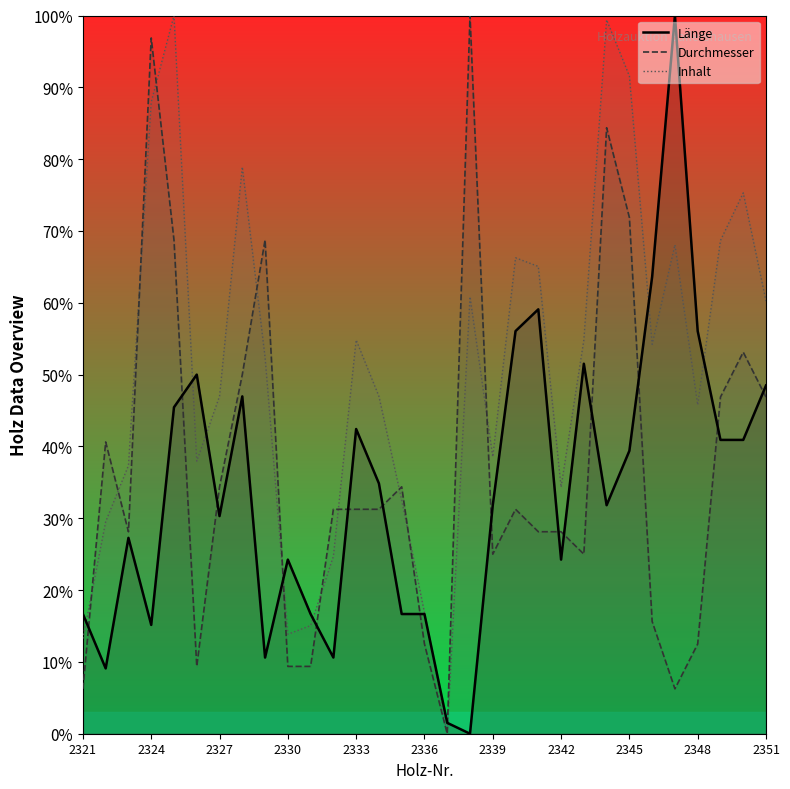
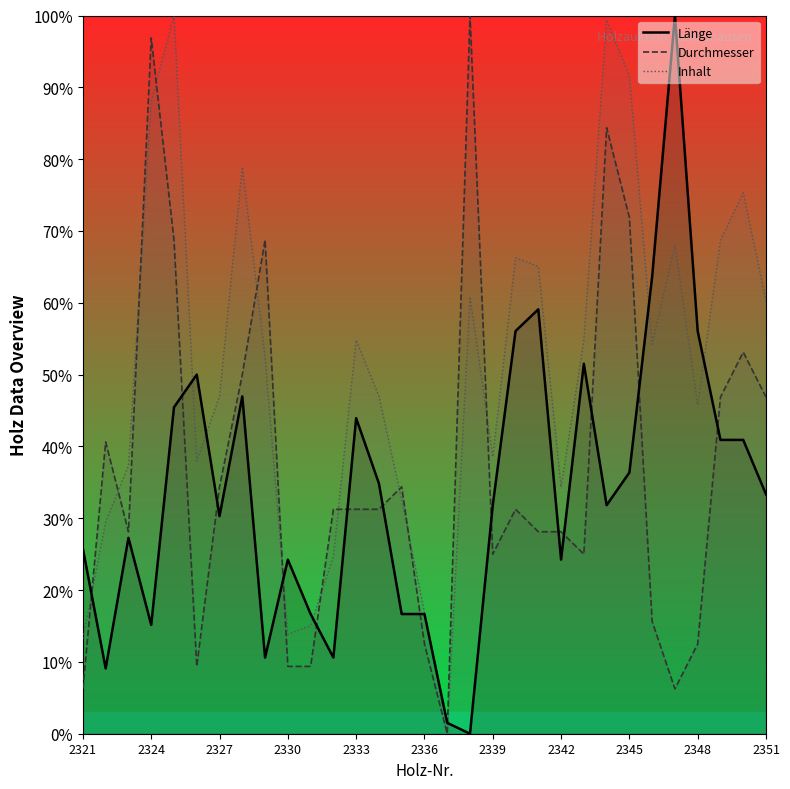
  {
    "Länge": {
-     "2321": "17%",
+     "2321": "26%",
      "2324": "15%",
      "2327": "30%",
      "2330": "24%",
-     "2333": "42%",
+     "2333": "44%",
      "2339": "32%",
      "2342": "24%",
-     "2345": "39%",
+     "2345": "36%",
      "2348": "56%",
-     "2351": "48%"
+     "2351": "33%"
    }
  }
